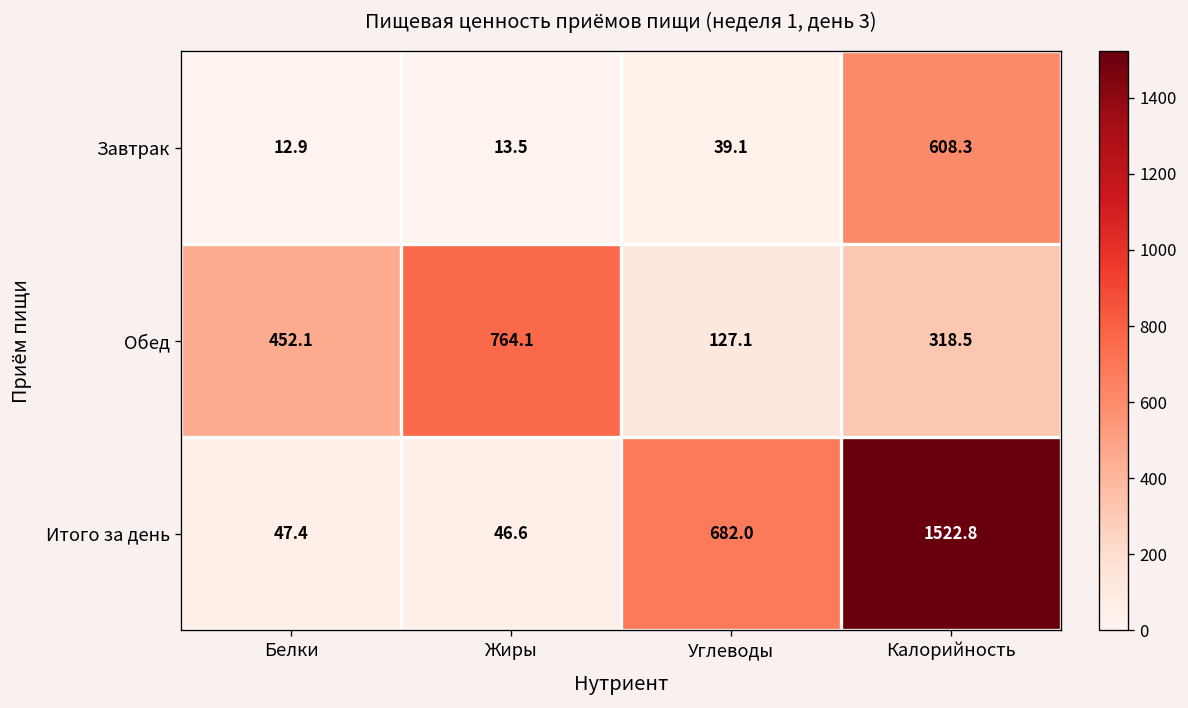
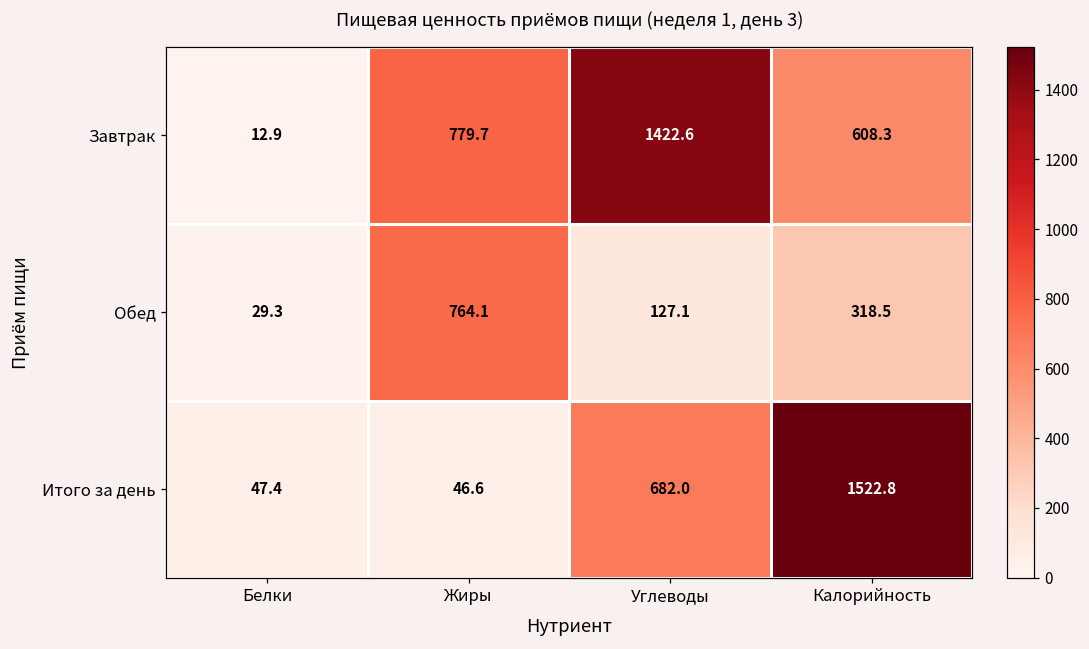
  {
    "Завтрак": {
      "Белки": 12.9,
-     "Жиры": 13.5,
-     "Углеводы": 39.1,
+     "Жиры": 779.7,
+     "Углеводы": 1422.6,
      "Калорийность": 608.3
    },
    "Обед": {
-     "Белки": 452.1,
+     "Белки": 29.3,
      "Жиры": 764.1,
      "Углеводы": 127.1,
      "Калорийность": 318.5
    },
    "Итого за день": {
      "Белки": 47.4,
      "Жиры": 46.6,
      "Углеводы": 682.0,
      "Калорийность": 1522.8
    }
  }
